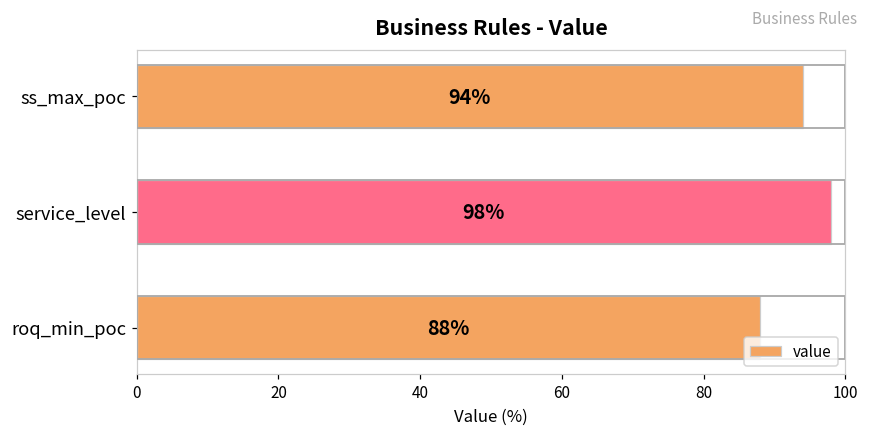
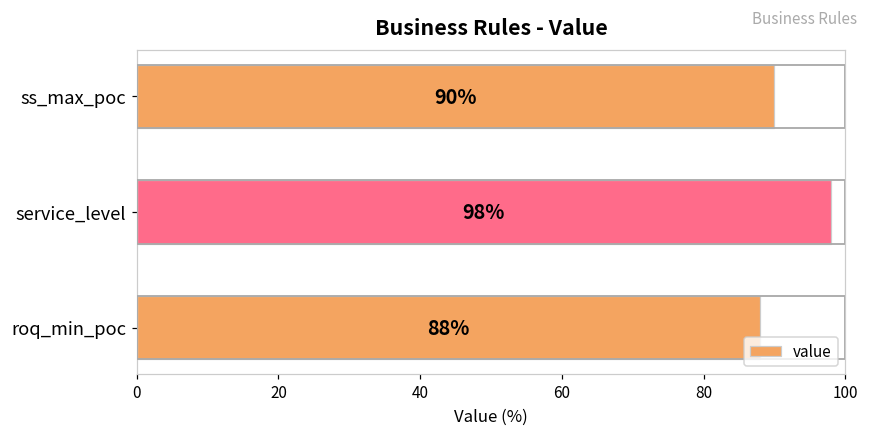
  {
-   "ss_max_poc": "94%",
+   "ss_max_poc": "90%",
    "service_level": "98%",
    "roq_min_poc": "88%"
  }
